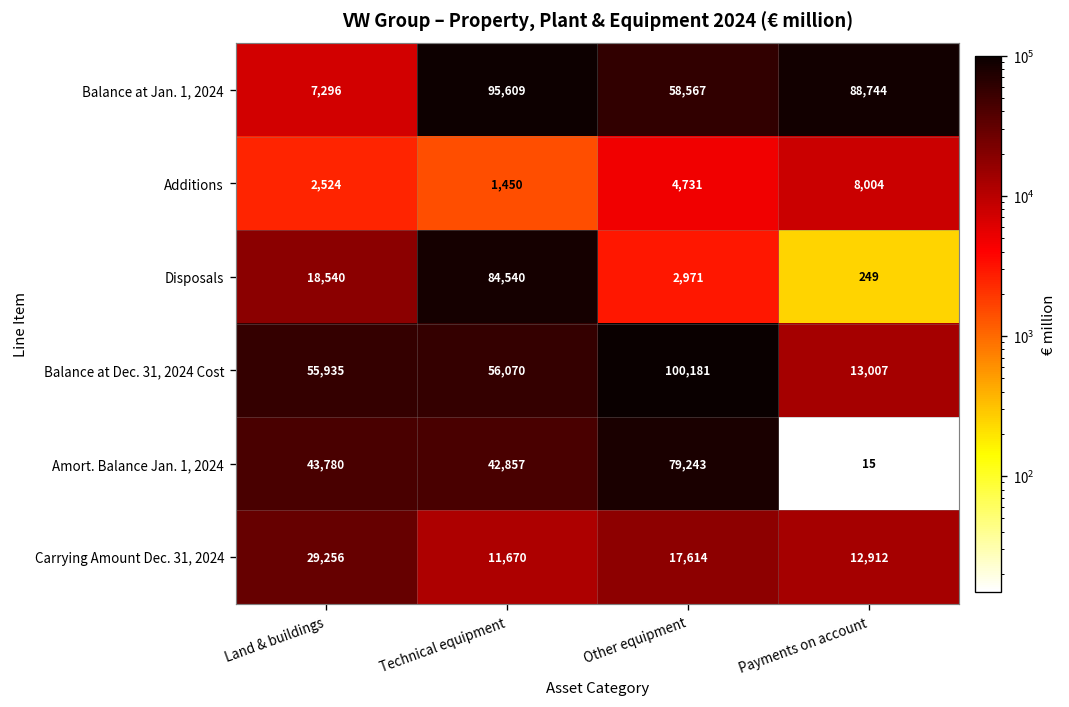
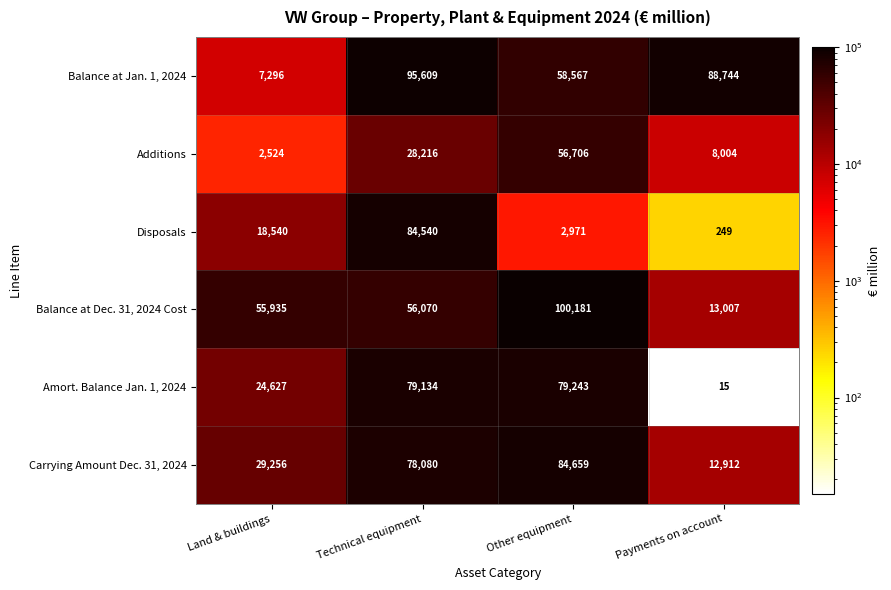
  {
    "Balance at Jan. 1, 2024": {
      "Land & buildings": "7,296",
      "Technical equipment": "95,609",
      "Other equipment": "58,567",
      "Payments on account": "88,744"
    },
    "Additions": {
      "Land & buildings": "2,524",
-     "Technical equipment": "1,450",
-     "Other equipment": "4,731",
+     "Technical equipment": "28,216",
+     "Other equipment": "56,706",
      "Payments on account": "8,004"
    },
    "Disposals": {
      "Land & buildings": "18,540",
      "Technical equipment": "84,540",
      "Other equipment": "2,971",
      "Payments on account": "249"
    },
    "Balance at Dec. 31, 2024 Cost": {
      "Land & buildings": "55,935",
      "Technical equipment": "56,070",
      "Other equipment": "100,181",
      "Payments on account": "13,007"
    },
    "Amort. Balance Jan. 1, 2024": {
-     "Land & buildings": "43,780",
-     "Technical equipment": "42,857",
+     "Land & buildings": "24,627",
+     "Technical equipment": "79,134",
      "Other equipment": "79,243",
      "Payments on account": "15"
    },
    "Carrying Amount Dec. 31, 2024": {
      "Land & buildings": "29,256",
-     "Technical equipment": "11,670",
-     "Other equipment": "17,614",
+     "Technical equipment": "78,080",
+     "Other equipment": "84,659",
      "Payments on account": "12,912"
    }
  }
